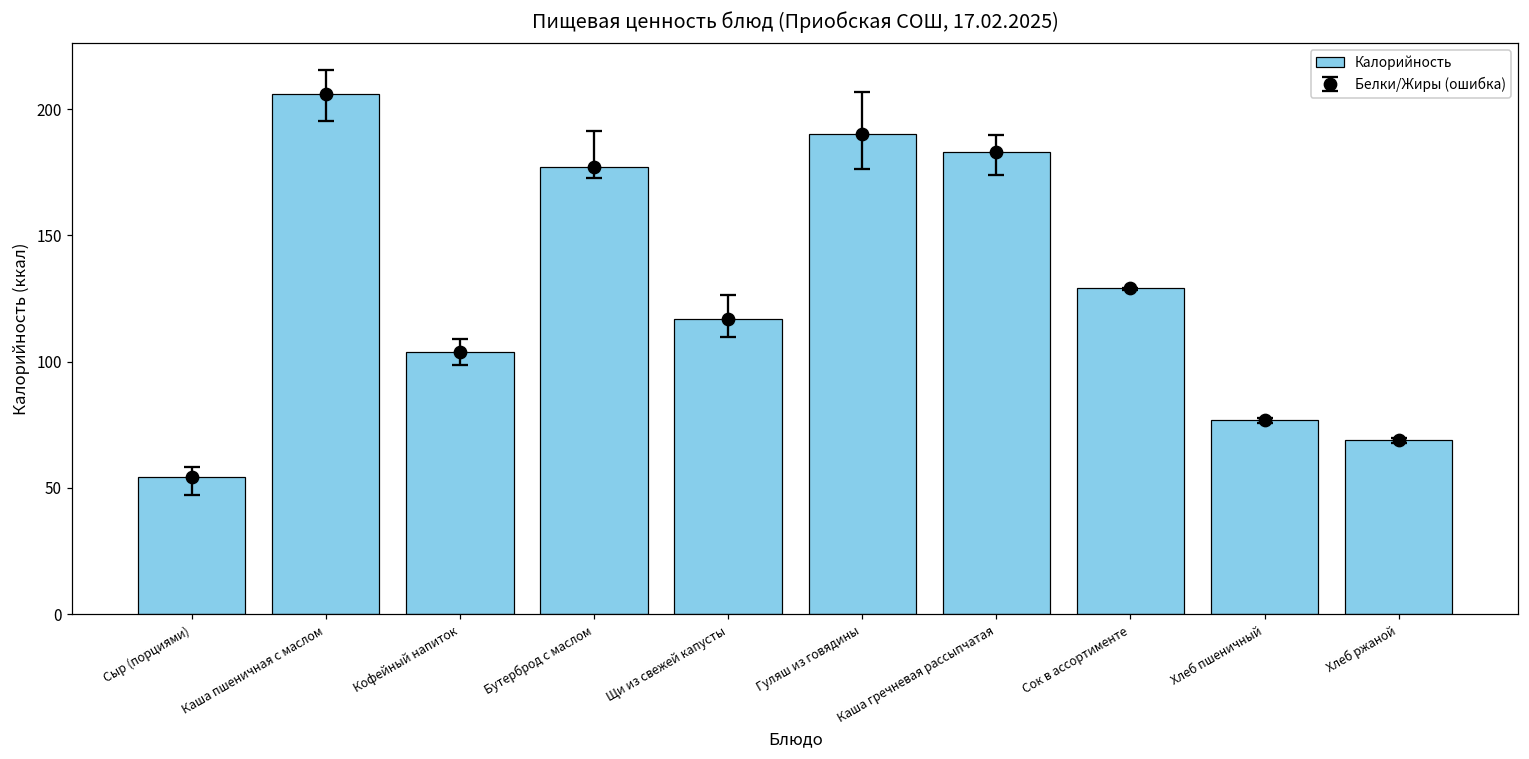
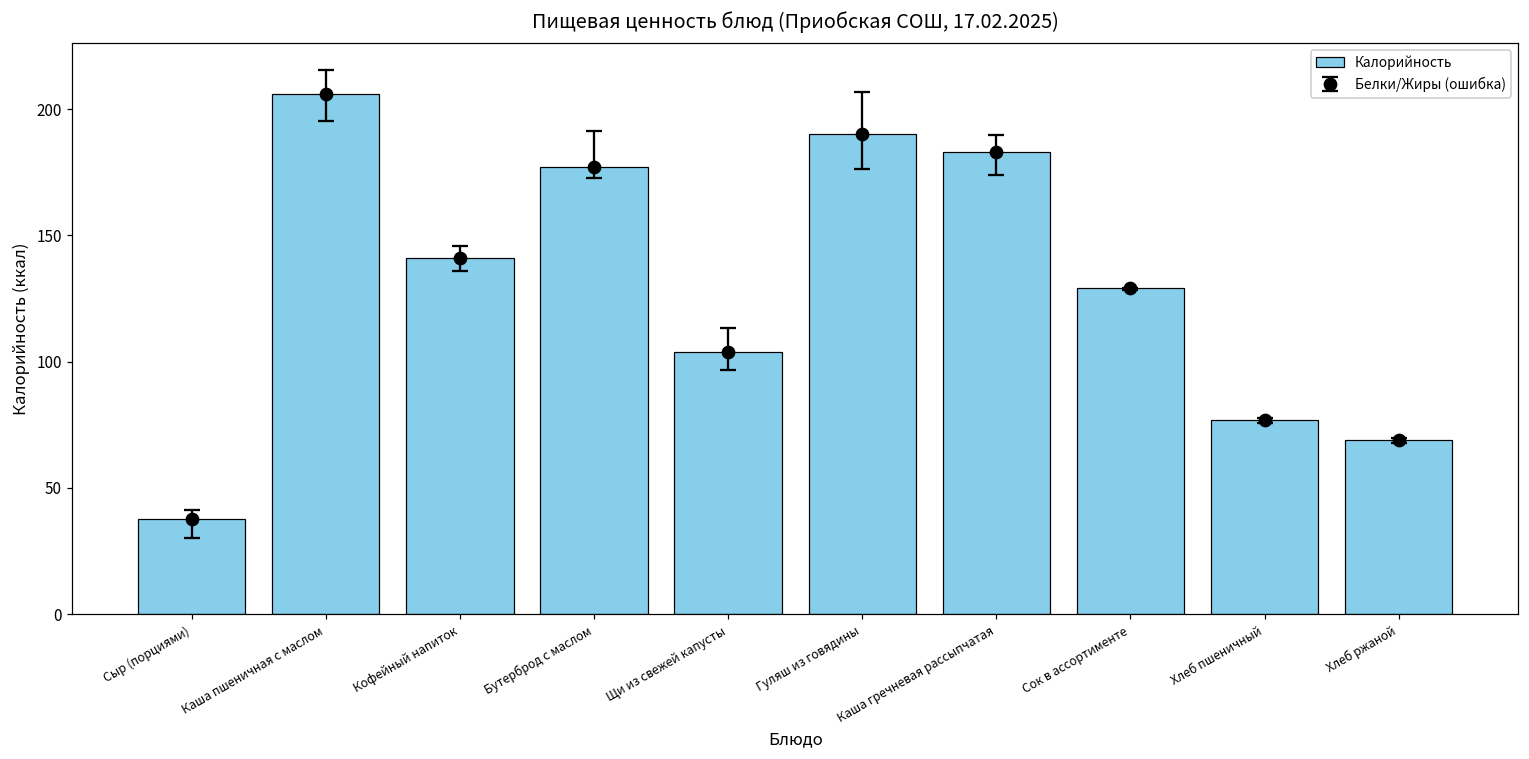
  {
    "Калорийность": {
-     "Сыр (порциями)": 54,
+     "Сыр (порциями)": 38,
      "Каша пшеничная с маслом": 206,
-     "Кофейный напиток": 104,
+     "Кофейный напиток": 141,
      "Бутерброд с маслом": 177,
-     "Щи из свежей капусты": 117,
+     "Щи из свежей капусты": 104,
      "Гуляш из говядины": 190,
      "Каша гречневая рассыпчатая": 183,
      "Сок в ассортименте": 129,
      "Хлеб пшеничный": 77,
      "Хлеб ржаной": 69
    }
  }
